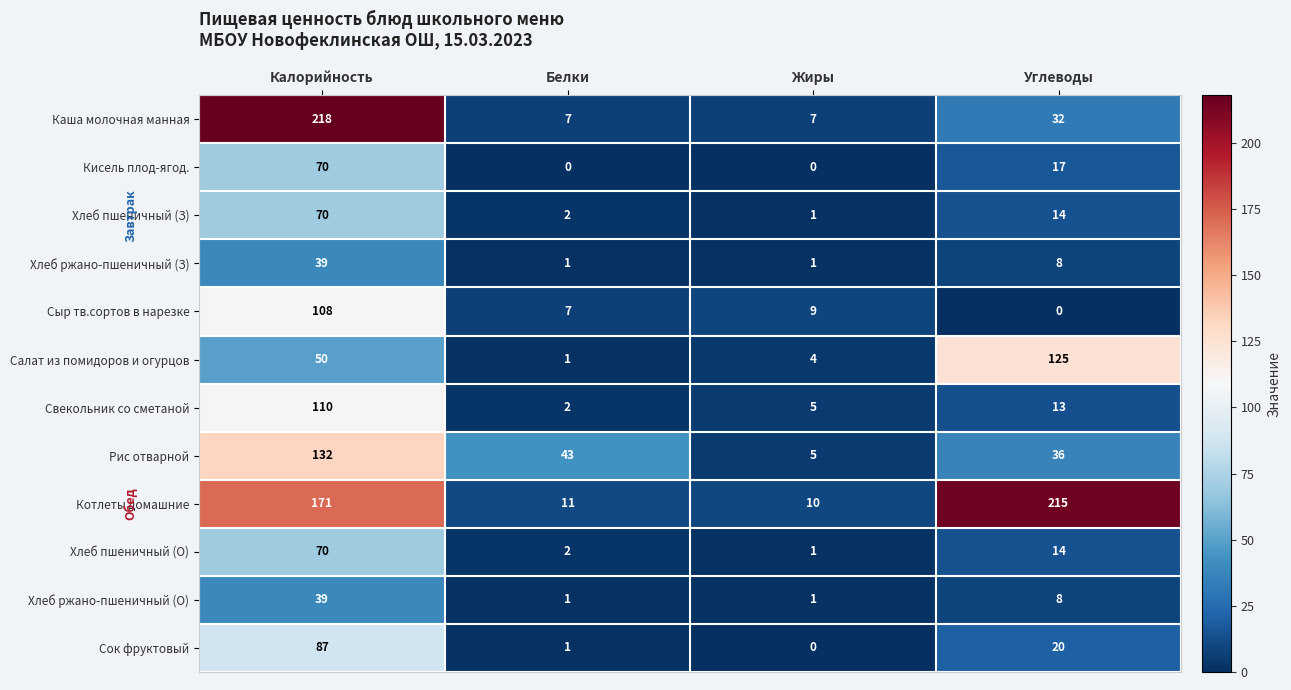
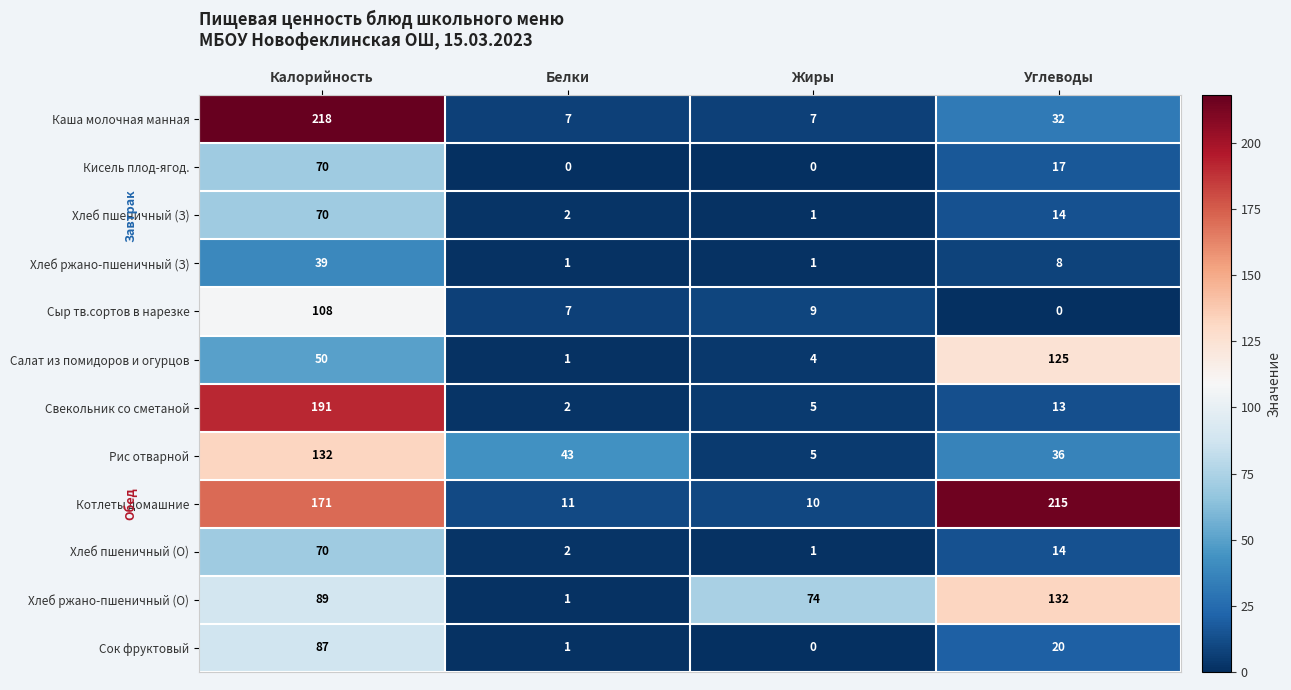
  {
    "Каша молочная манная": {
      "Калорийность": 218,
      "Белки": 7,
      "Жиры": 7,
      "Углеводы": 32
    },
    "Кисель плод-ягод.": {
      "Калорийность": 70,
      "Белки": 0,
      "Жиры": 0,
      "Углеводы": 17
    },
    "Хлеб пшеничный (З)": {
      "Калорийность": 70,
      "Белки": 2,
      "Жиры": 1,
      "Углеводы": 14
    },
    "Хлеб ржано-пшеничный (З)": {
      "Калорийность": 39,
      "Белки": 1,
      "Жиры": 1,
      "Углеводы": 8
    },
    "Сыр тв.сортов в нарезке": {
      "Калорийность": 108,
      "Белки": 7,
      "Жиры": 9,
      "Углеводы": 0
    },
    "Салат из помидоров и огурцов": {
      "Калорийность": 50,
      "Белки": 1,
      "Жиры": 4,
      "Углеводы": 125
    },
    "Свекольник со сметаной": {
-     "Калорийность": 110,
+     "Калорийность": 191,
      "Белки": 2,
      "Жиры": 5,
      "Углеводы": 13
    },
    "Рис отварной": {
      "Калорийность": 132,
      "Белки": 43,
      "Жиры": 5,
      "Углеводы": 36
    },
    "Котлеты домашние": {
      "Калорийность": 171,
      "Белки": 11,
      "Жиры": 10,
      "Углеводы": 215
    },
    "Хлеб пшеничный (О)": {
      "Калорийность": 70,
      "Белки": 2,
      "Жиры": 1,
      "Углеводы": 14
    },
    "Хлеб ржано-пшеничный (О)": {
-     "Калорийность": 39,
+     "Калорийность": 89,
      "Белки": 1,
-     "Жиры": 1,
-     "Углеводы": 8
+     "Жиры": 74,
+     "Углеводы": 132
    },
    "Сок фруктовый": {
      "Калорийность": 87,
      "Белки": 1,
      "Жиры": 0,
      "Углеводы": 20
    }
  }
